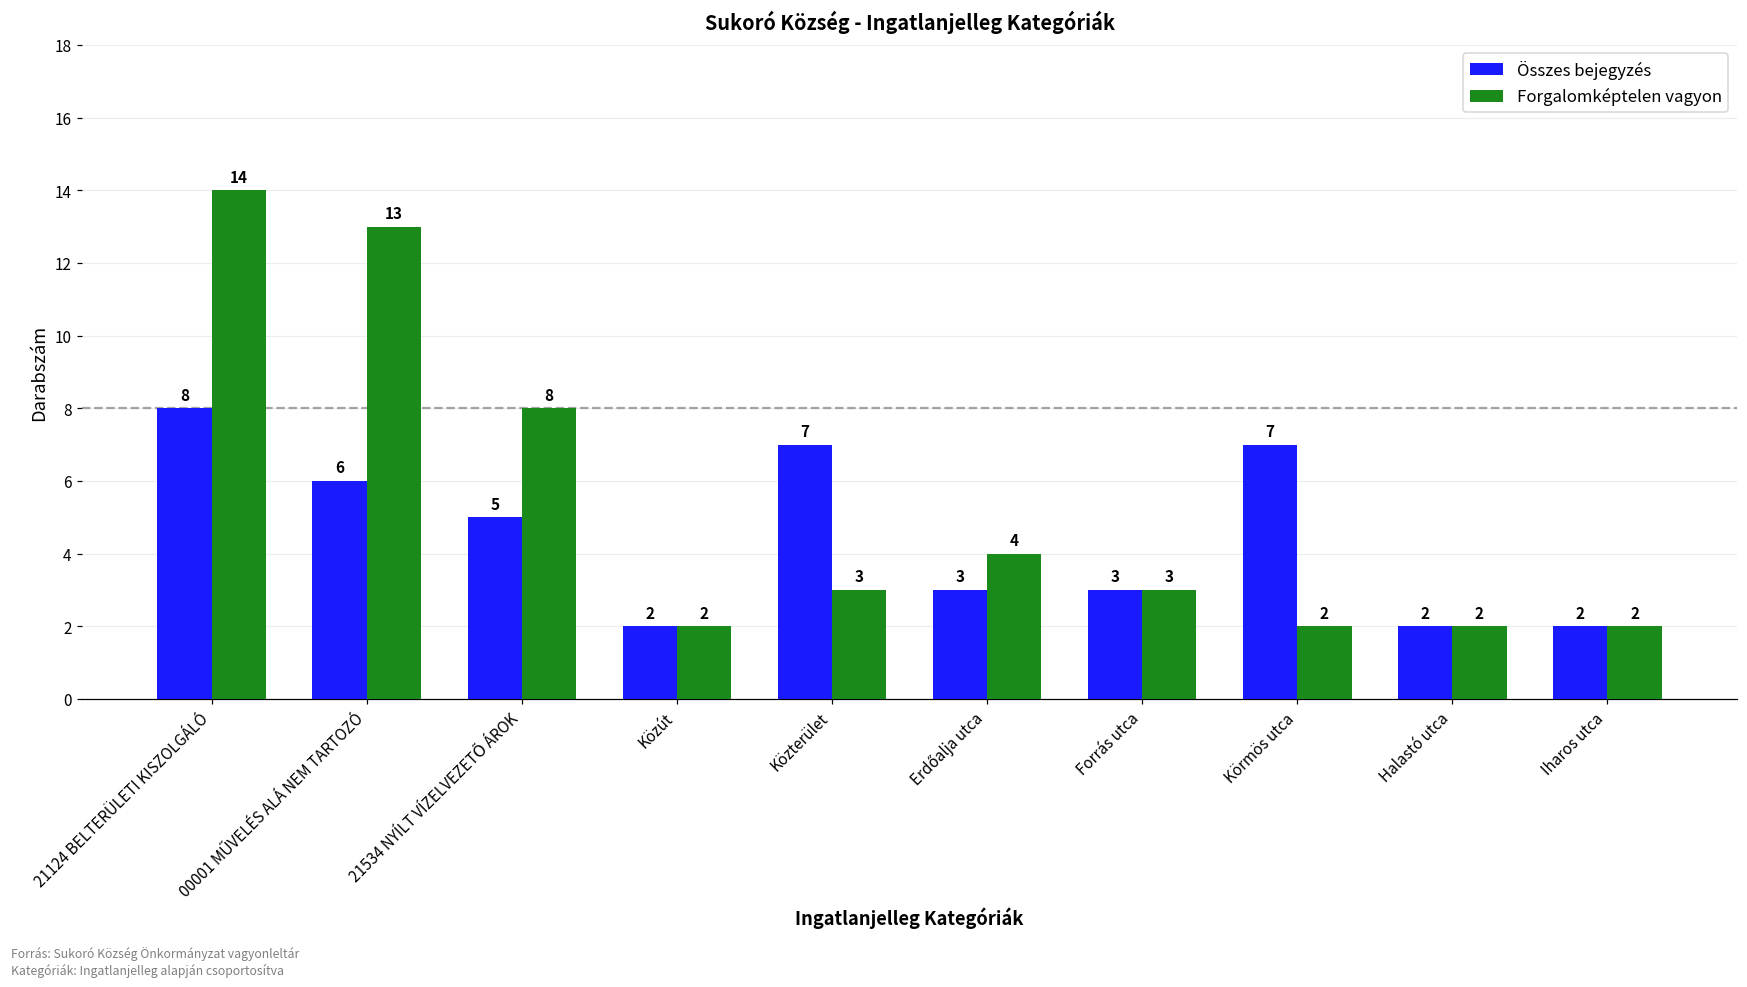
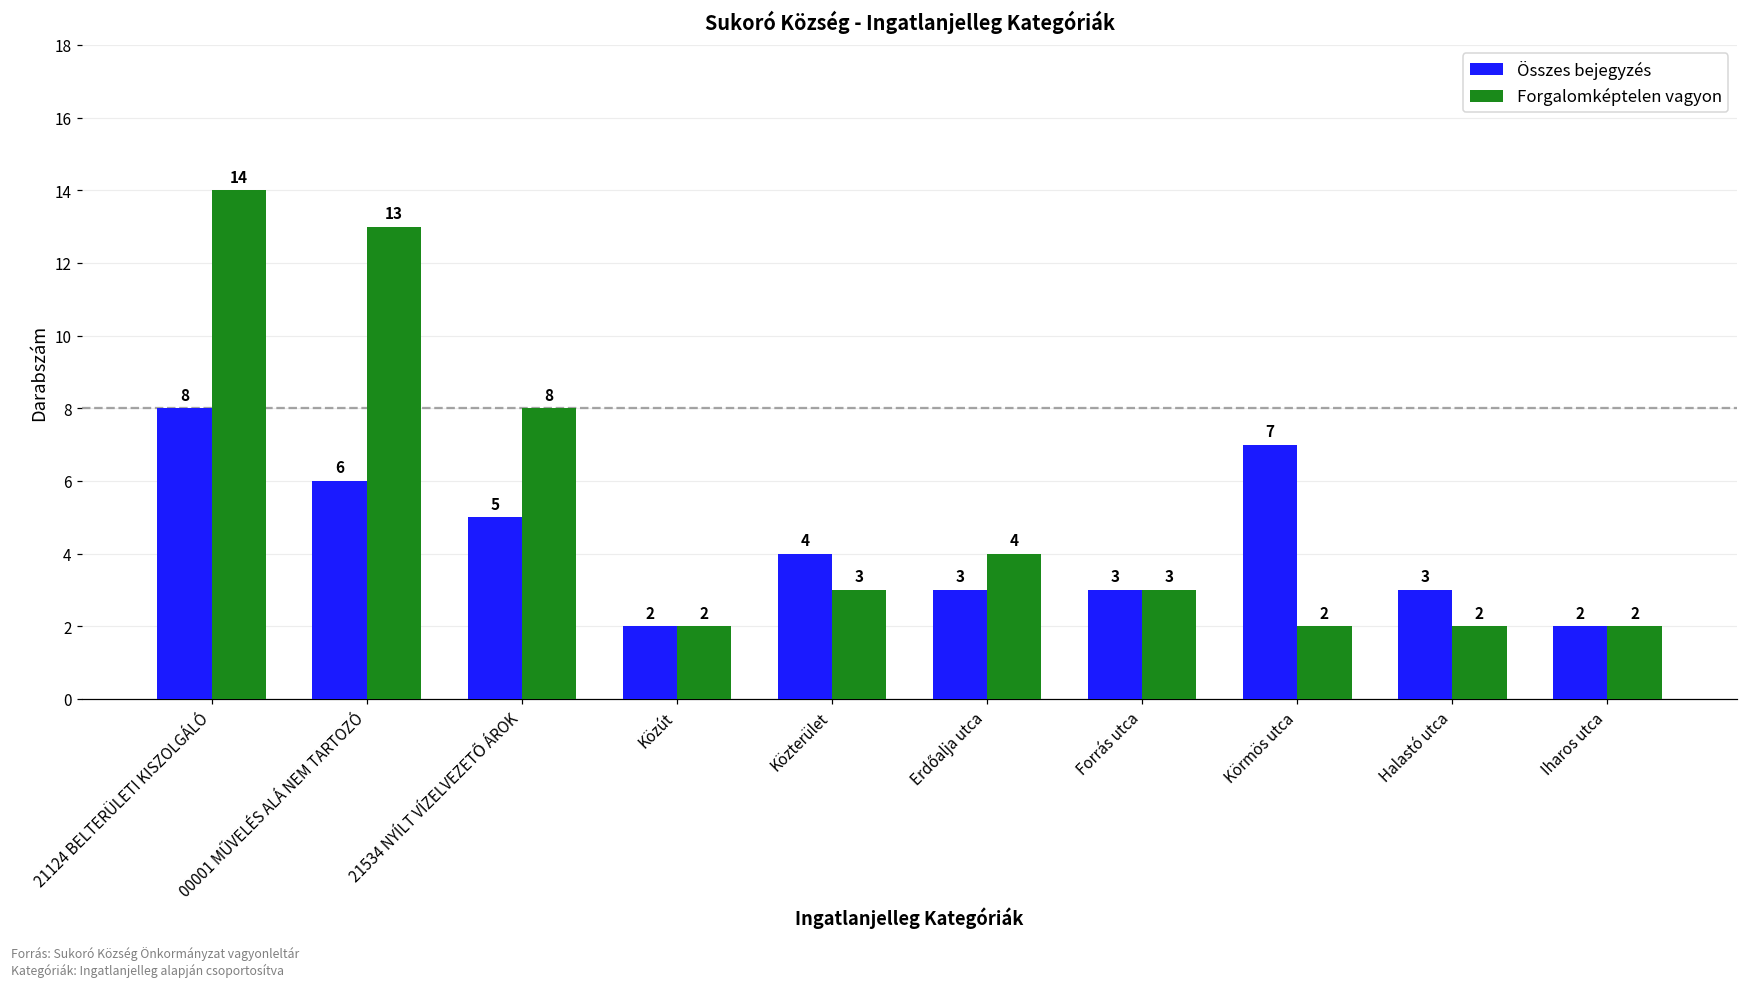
  {
    "Összes bejegyzés": {
      "21124 BELTERÜLETI KISZOLGÁLÓ": 8,
      "00001 MŰVELÉS ALÁ NEM TARTOZÓ": 6,
      "21534 NYÍLT VÍZELVEZETŐ ÁROK": 5,
      "Közút": 2,
-     "Közterület": 7,
+     "Közterület": 4,
      "Erdőalja utca": 3,
      "Forrás utca": 3,
      "Körmös utca": 7,
-     "Halastó utca": 2,
+     "Halastó utca": 3,
      "Iharos utca": 2
    },
    "Forgalomképtelen vagyon": {
      "21124 BELTERÜLETI KISZOLGÁLÓ": 14,
      "00001 MŰVELÉS ALÁ NEM TARTOZÓ": 13,
      "21534 NYÍLT VÍZELVEZETŐ ÁROK": 8,
      "Közút": 2,
      "Közterület": 3,
      "Erdőalja utca": 4,
      "Forrás utca": 3,
      "Körmös utca": 2,
      "Halastó utca": 2,
      "Iharos utca": 2
    }
  }
